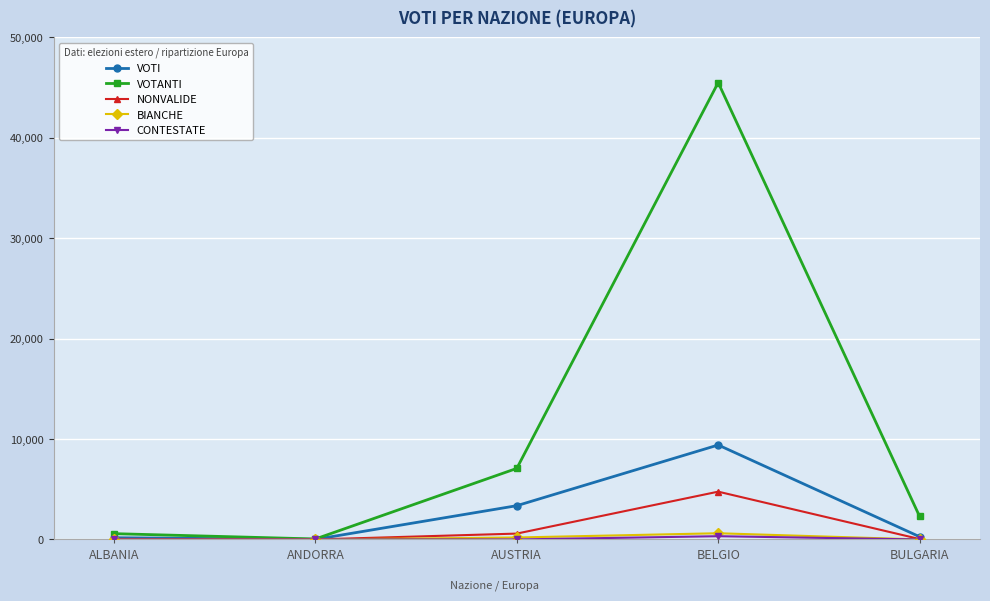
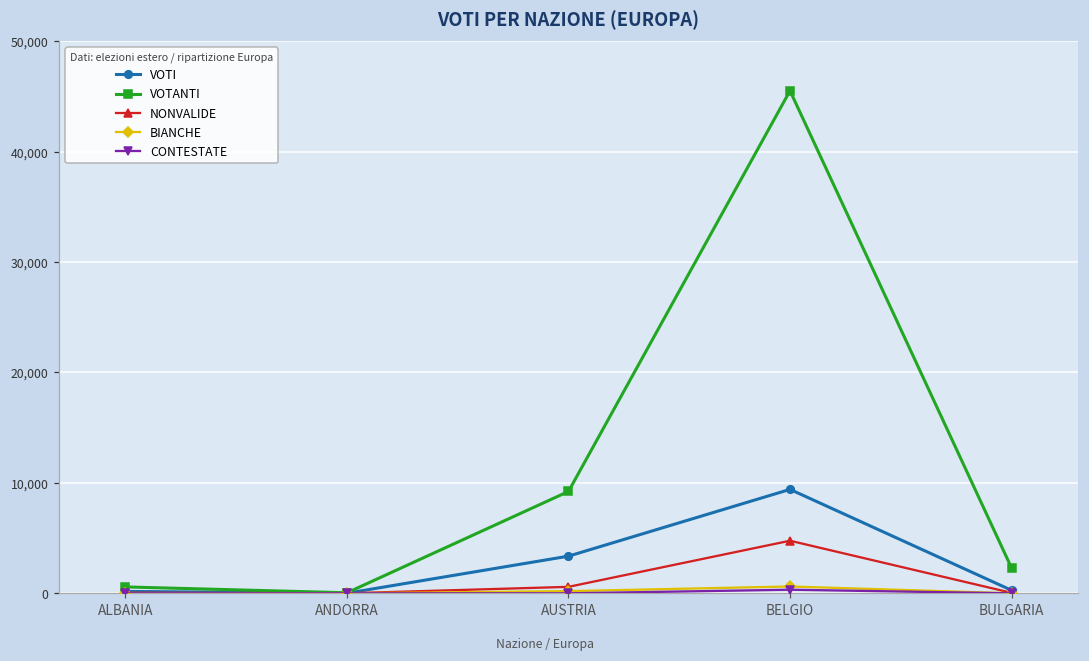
  {
    "VOTI": {
      "AUSTRIA": "3,400",
      "BELGIO": "9,400"
    },
    "VOTANTI": {
      "ALBANIA": "600",
-     "AUSTRIA": "7,100",
+     "AUSTRIA": "9,200",
      "BELGIO": "45,500",
      "BULGARIA": "2,300"
    },
    "NONVALIDE": {
      "AUSTRIA": "600",
      "BELGIO": "4,800"
    },
    "BIANCHE": {
      "BELGIO": "600"
    },
    "CONTESTATE": {
      "BELGIO": "300"
    }
  }
